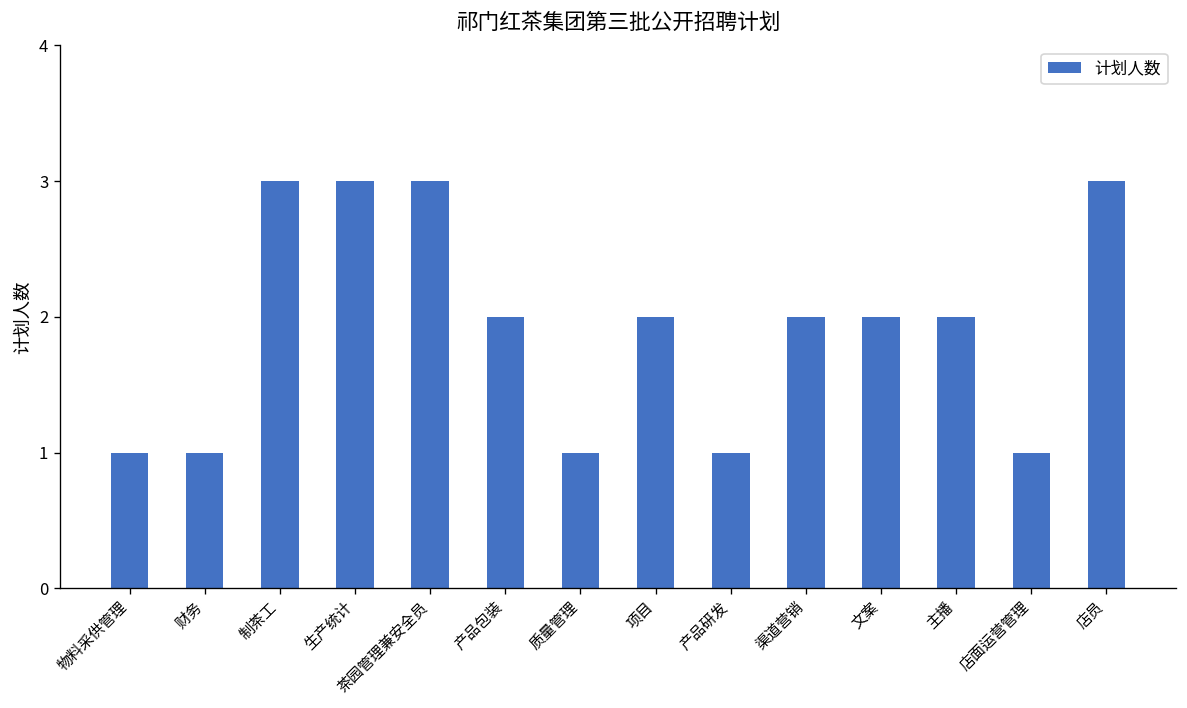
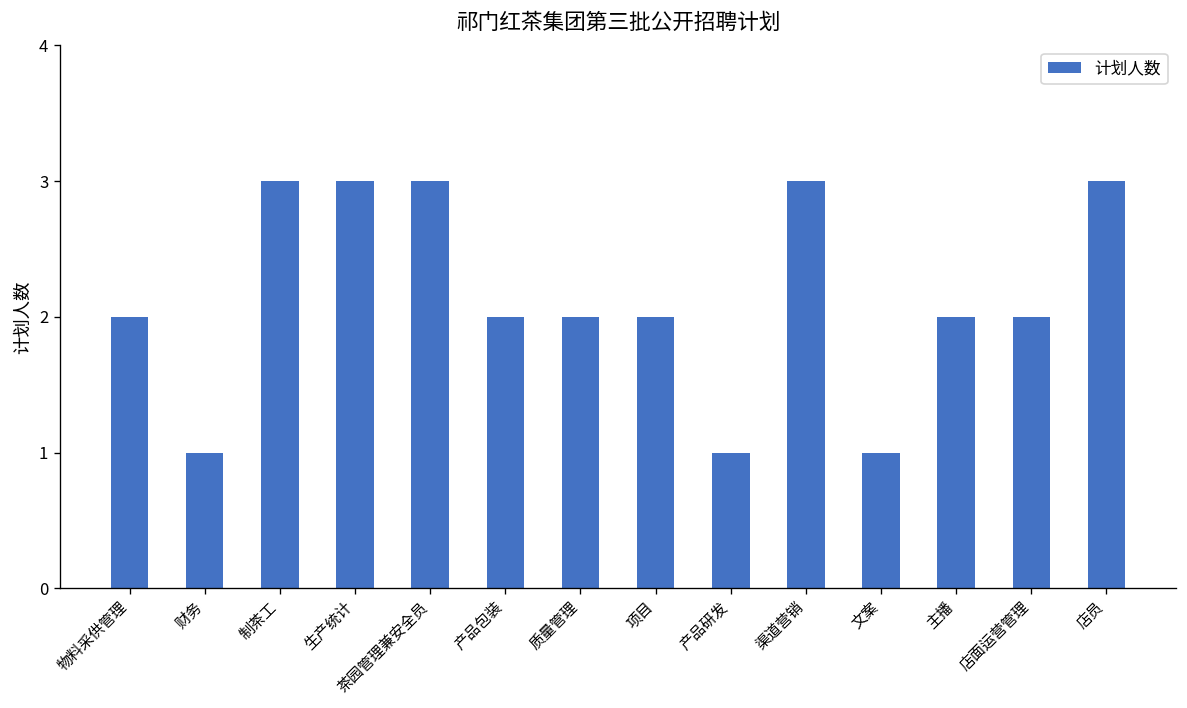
  {
-   "物料采供管理": 1,
+   "物料采供管理": 2,
    "财务": 1,
    "制茶工": 3,
    "生产统计": 3,
    "茶园管理兼安全员": 3,
    "产品包装": 2,
-   "质量管理": 1,
+   "质量管理": 2,
    "项目": 2,
    "产品研发": 1,
-   "渠道营销": 2,
-   "文案": 2,
+   "渠道营销": 3,
+   "文案": 1,
    "主播": 2,
-   "店面运营管理": 1,
+   "店面运营管理": 2,
    "店员": 3
  }
